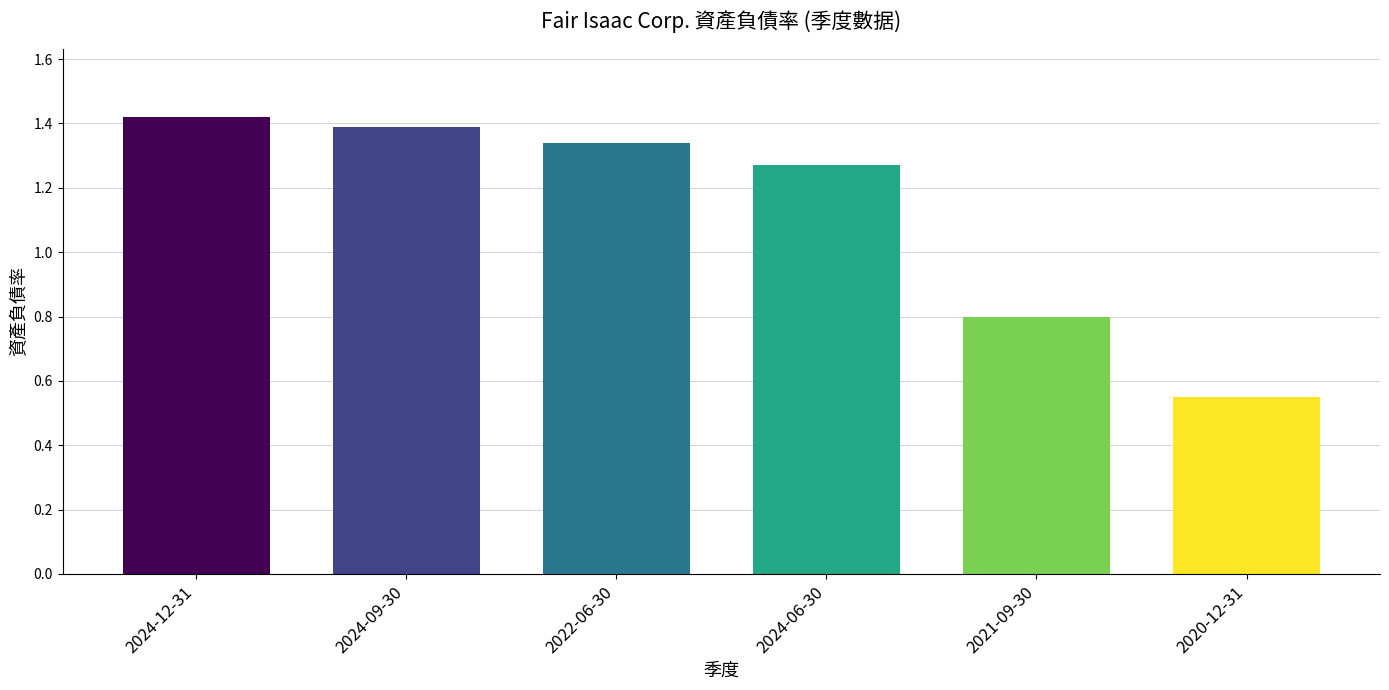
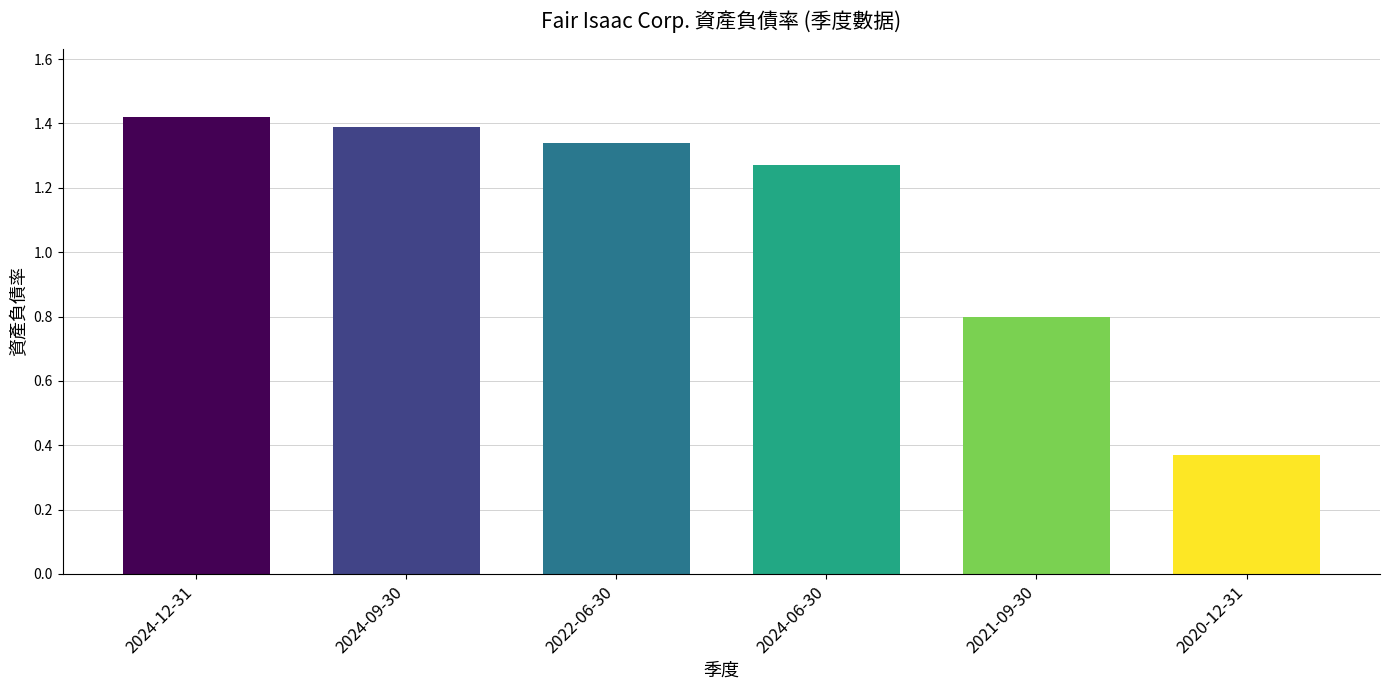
  {
    "2024-12-31": 1.42,
    "2024-09-30": 1.39,
    "2022-06-30": 1.34,
    "2024-06-30": 1.27,
    "2021-09-30": 0.80,
-   "2020-12-31": 0.55
+   "2020-12-31": 0.37
  }
